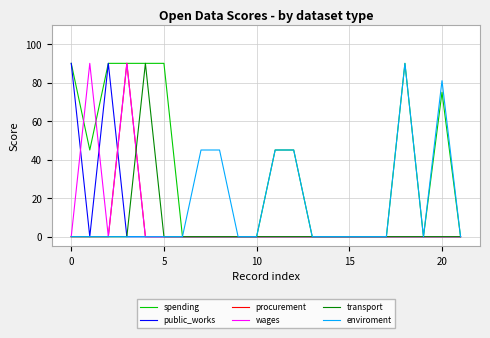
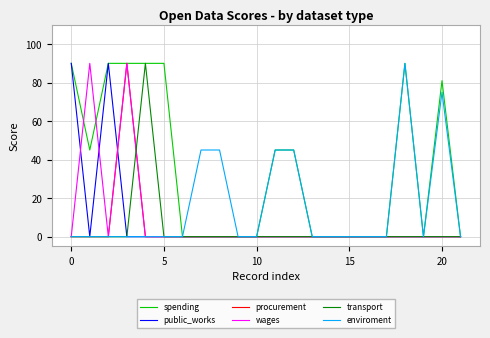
  {
    "spending": {
      "5": 90,
-     "20": 75
+     "20": 81
    },
    "enviroment": {
-     "20": 81
+     "20": 75
    }
  }
